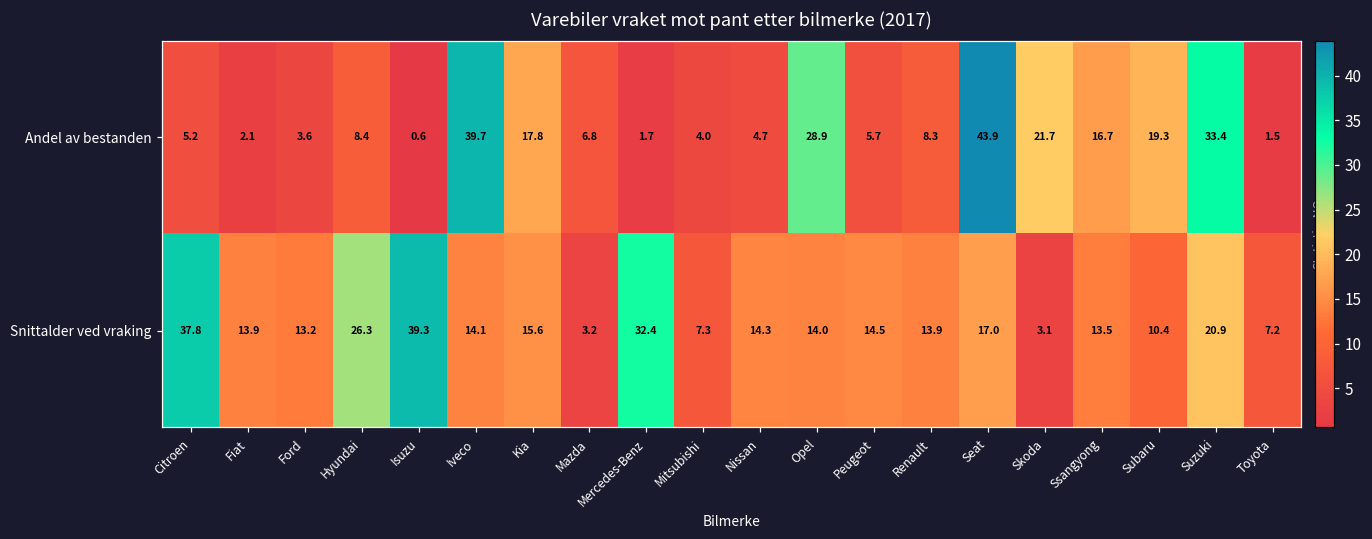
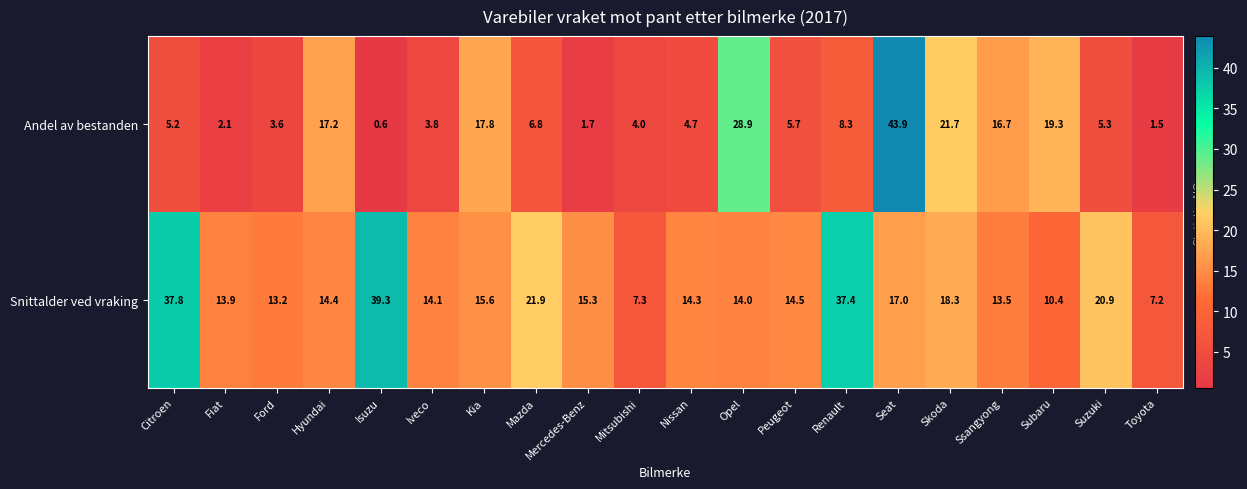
  {
    "Andel av bestanden": {
      "Citroen": 5.2,
      "Fiat": 2.1,
      "Ford": 3.6,
-     "Hyundai": 8.4,
+     "Hyundai": 17.2,
      "Isuzu": 0.6,
-     "Iveco": 39.7,
+     "Iveco": 3.8,
      "Kia": 17.8,
      "Mazda": 6.8,
      "Mercedes-Benz": 1.7,
      "Mitsubishi": 4.0,
      "Nissan": 4.7,
      "Opel": 28.9,
      "Peugeot": 5.7,
      "Renault": 8.3,
      "Seat": 43.9,
      "Skoda": 21.7,
      "Ssangyong": 16.7,
      "Subaru": 19.3,
-     "Suzuki": 33.4,
+     "Suzuki": 5.3,
      "Toyota": 1.5
    },
    "Snittalder ved vraking": {
      "Citroen": 37.8,
      "Fiat": 13.9,
      "Ford": 13.2,
-     "Hyundai": 26.3,
+     "Hyundai": 14.4,
      "Isuzu": 39.3,
      "Iveco": 14.1,
      "Kia": 15.6,
-     "Mazda": 3.2,
-     "Mercedes-Benz": 32.4,
+     "Mazda": 21.9,
+     "Mercedes-Benz": 15.3,
      "Mitsubishi": 7.3,
      "Nissan": 14.3,
      "Opel": 14.0,
      "Peugeot": 14.5,
-     "Renault": 13.9,
+     "Renault": 37.4,
      "Seat": 17.0,
-     "Skoda": 3.1,
+     "Skoda": 18.3,
      "Ssangyong": 13.5,
      "Subaru": 10.4,
      "Suzuki": 20.9,
      "Toyota": 7.2
    }
  }
